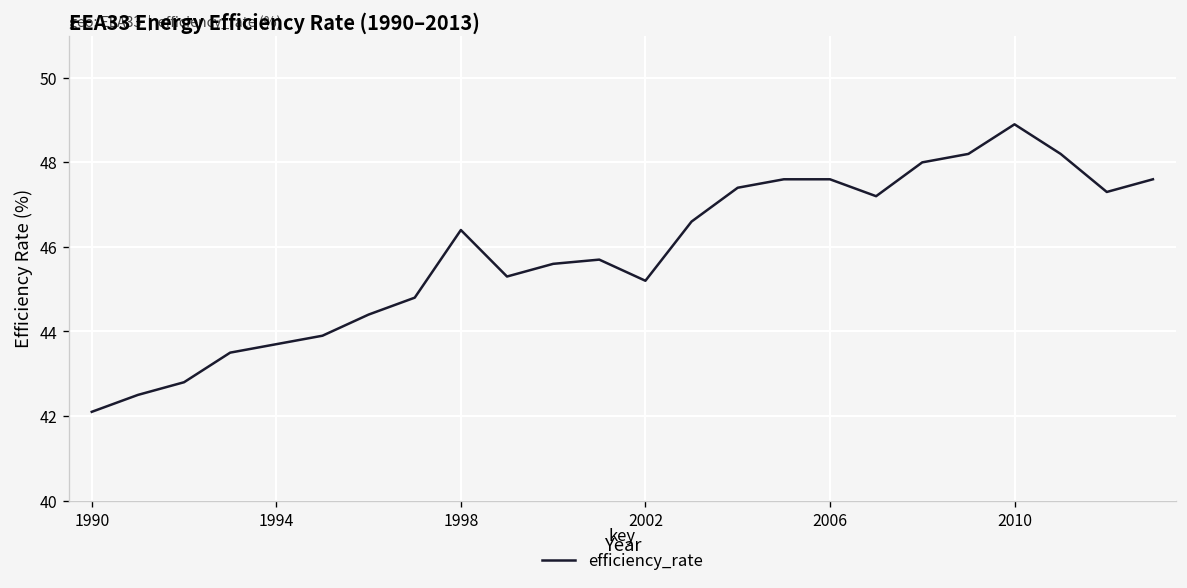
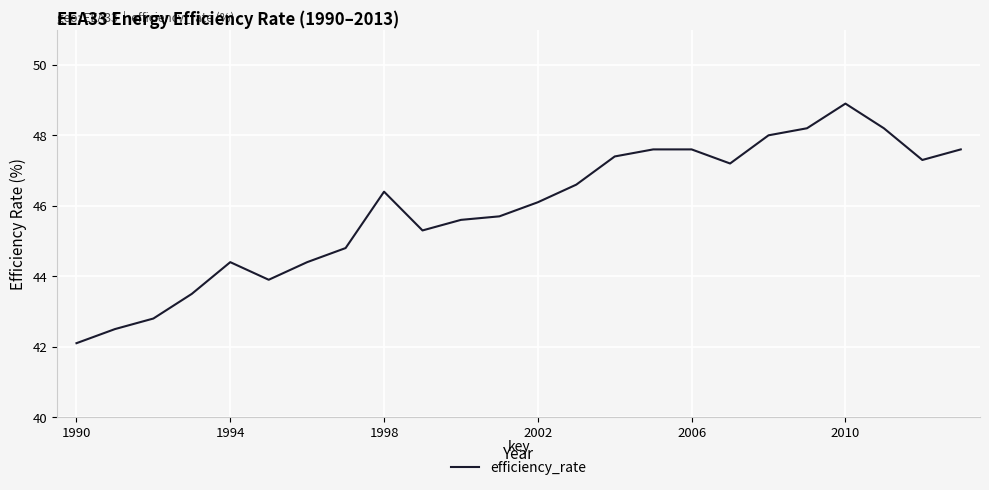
  {
    "1990": 42.1,
-   "1994": 43.7,
+   "1994": 44.4,
    "1998": 46.4,
-   "2002": 45.2,
+   "2002": 46.1,
    "2006": 47.6,
    "2010": 48.9
  }
